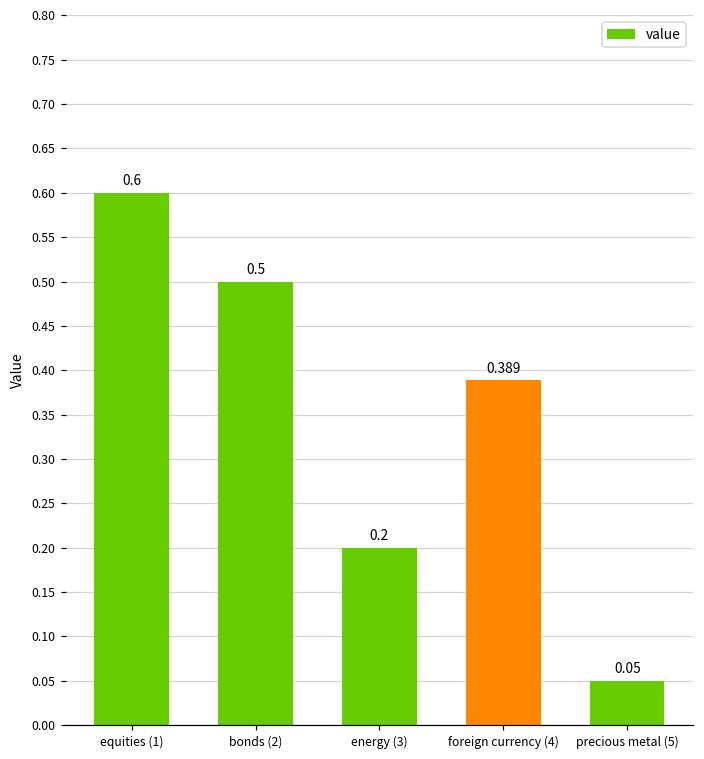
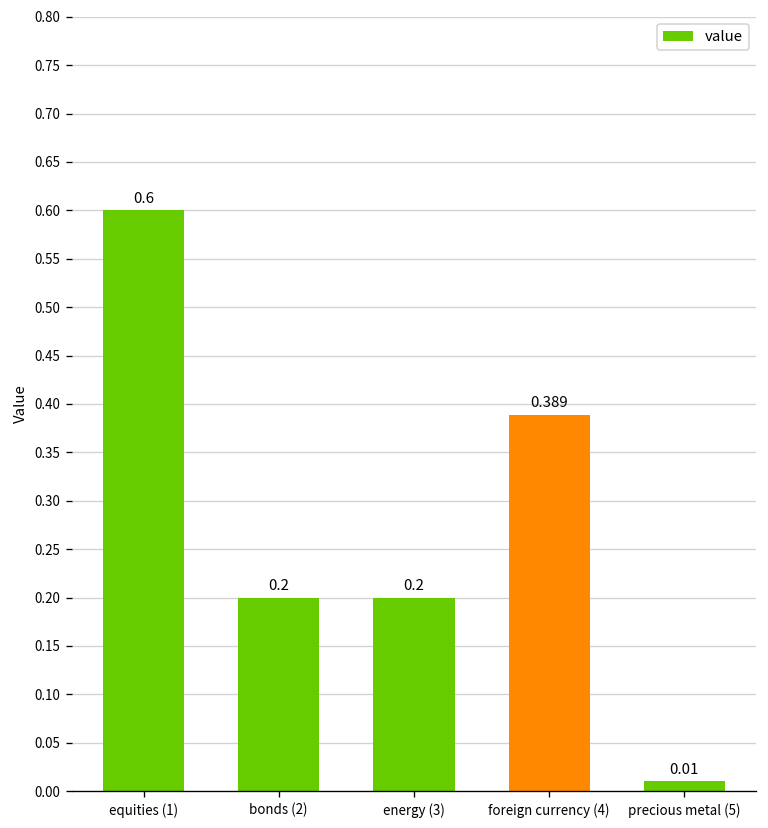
  {
    "equities (1)": 0.6,
-   "bonds (2)": 0.5,
+   "bonds (2)": 0.2,
    "energy (3)": 0.2,
    "foreign currency (4)": 0.389,
-   "precious metal (5)": 0.05
+   "precious metal (5)": 0.01
  }
